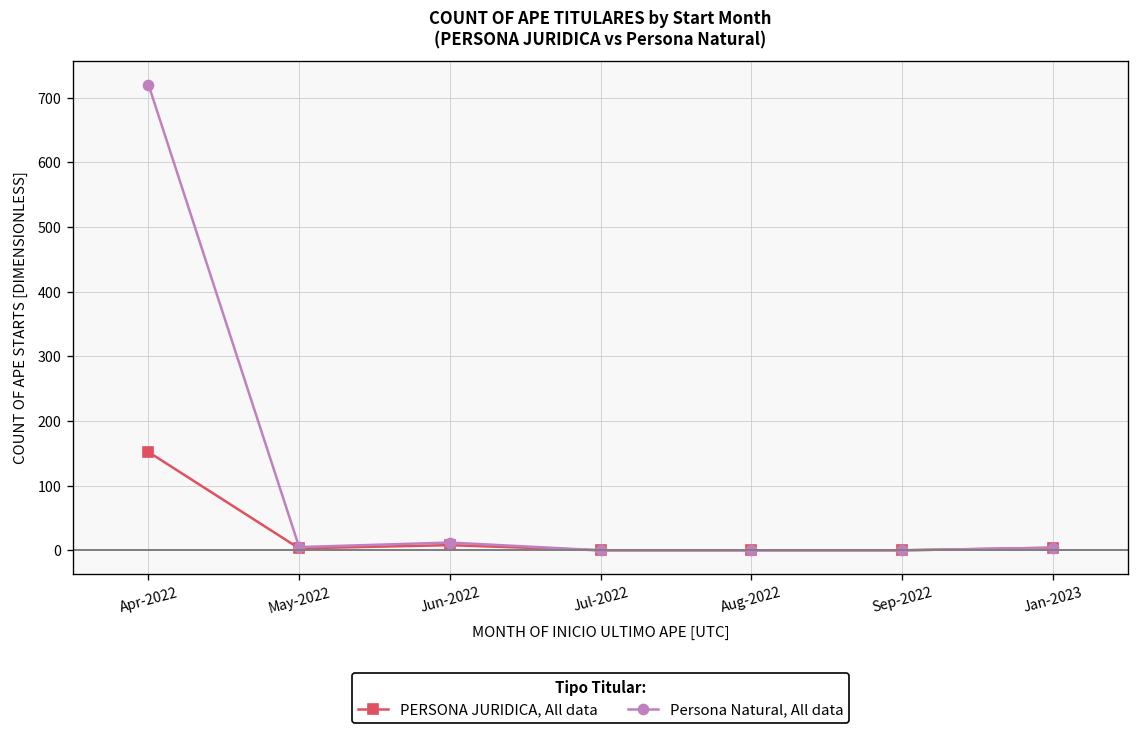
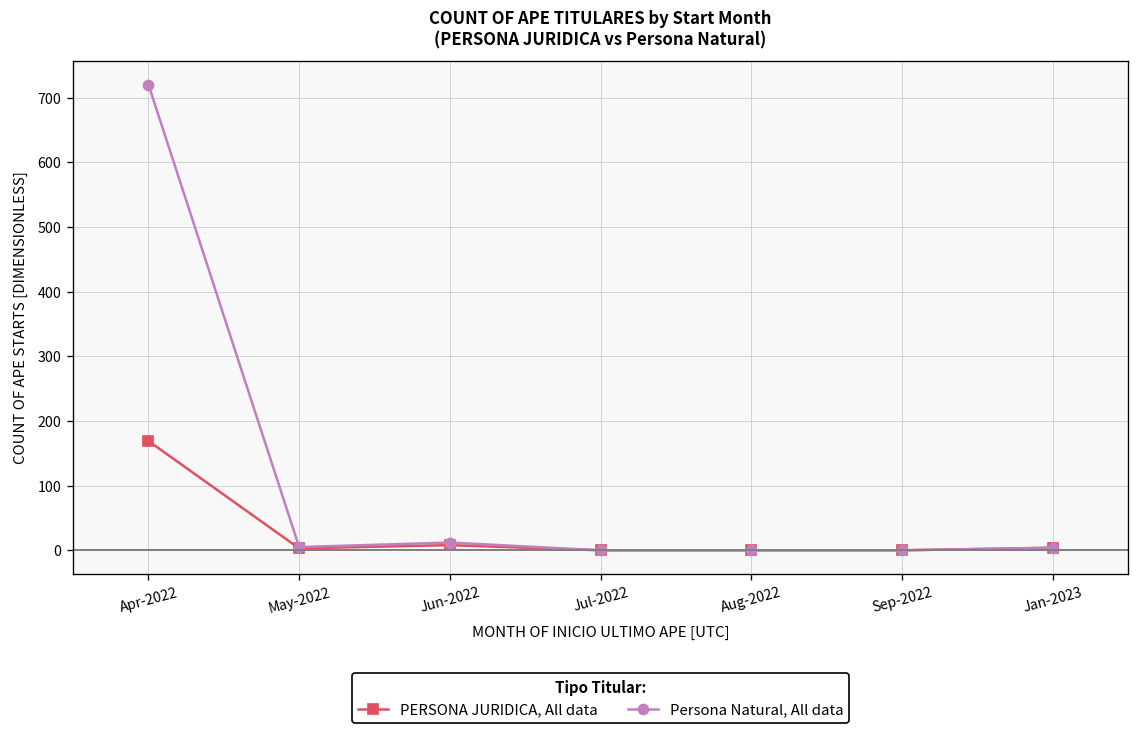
  {
    "PERSONA JURIDICA, All data": {
-     "Apr-2022": 150
+     "Apr-2022": 170
    },
    "Persona Natural, All data": {
      "Apr-2022": 720
    }
  }
